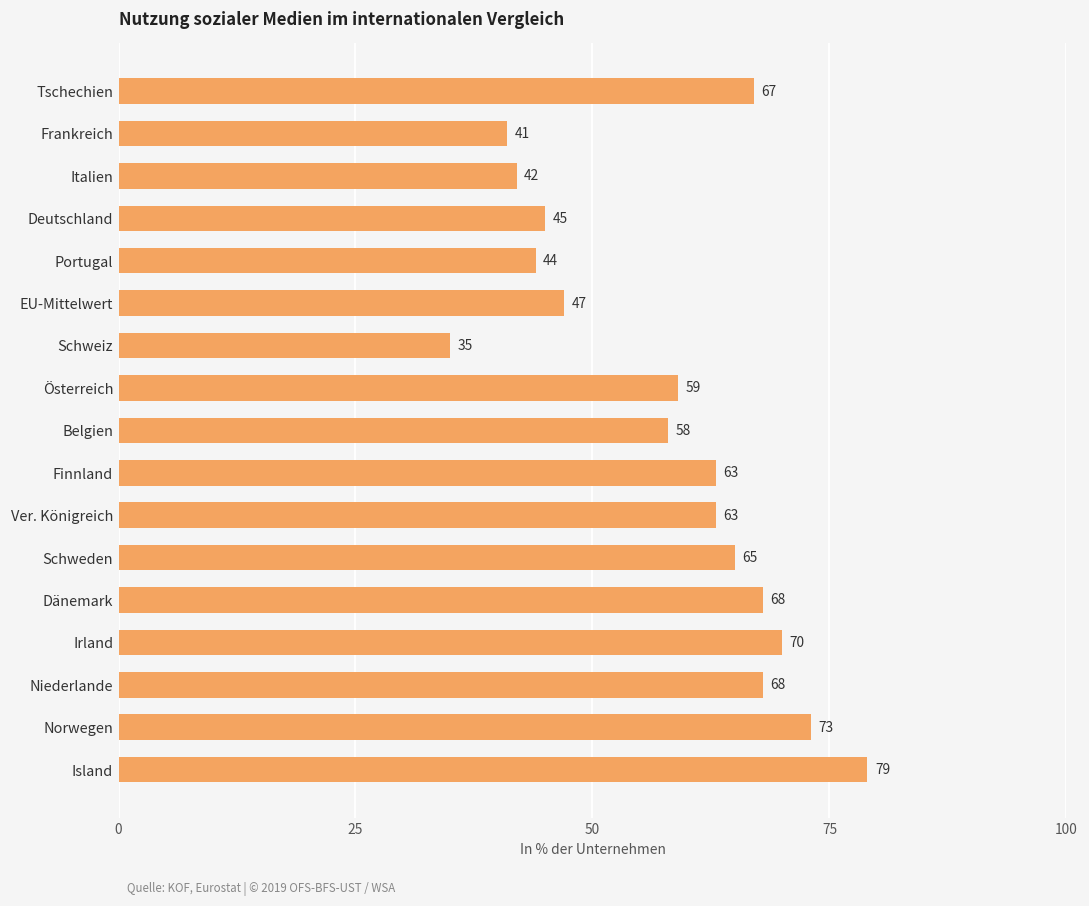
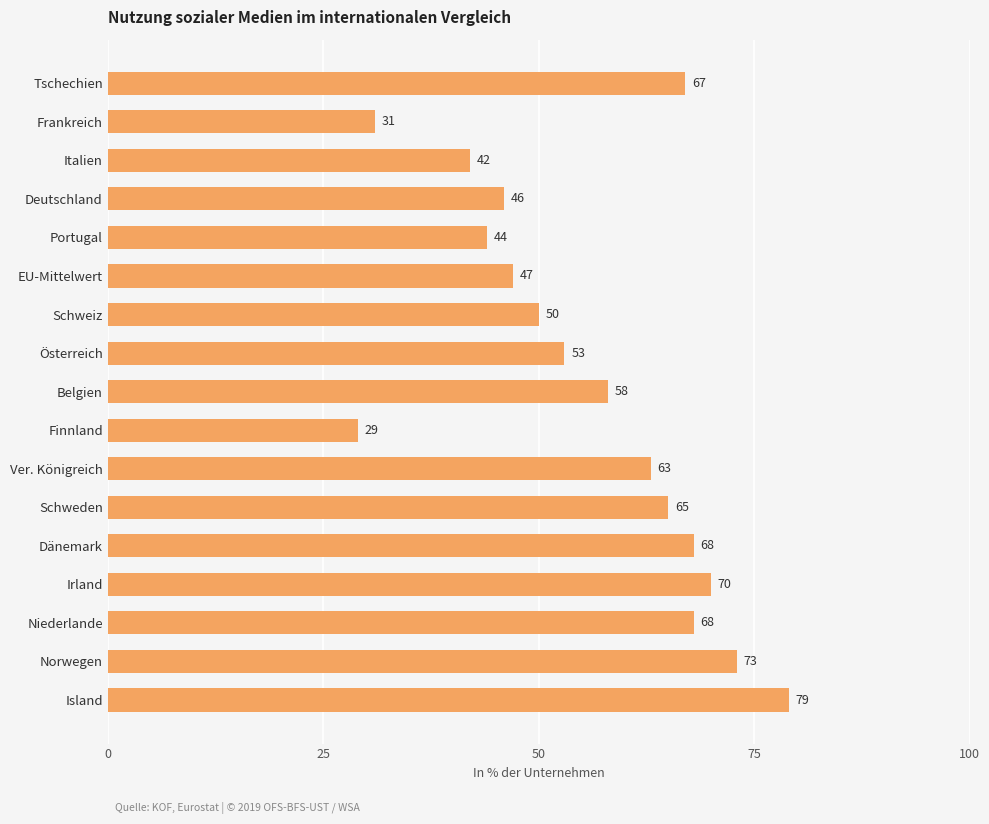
  {
    "Tschechien": 67,
-   "Frankreich": 41,
+   "Frankreich": 31,
    "Italien": 42,
-   "Deutschland": 45,
+   "Deutschland": 46,
    "Portugal": 44,
    "EU-Mittelwert": 47,
-   "Schweiz": 35,
-   "Österreich": 59,
+   "Schweiz": 50,
+   "Österreich": 53,
    "Belgien": 58,
-   "Finnland": 63,
+   "Finnland": 29,
    "Ver. Königreich": 63,
    "Schweden": 65,
    "Dänemark": 68,
    "Irland": 70,
    "Niederlande": 68,
    "Norwegen": 73,
    "Island": 79
  }
